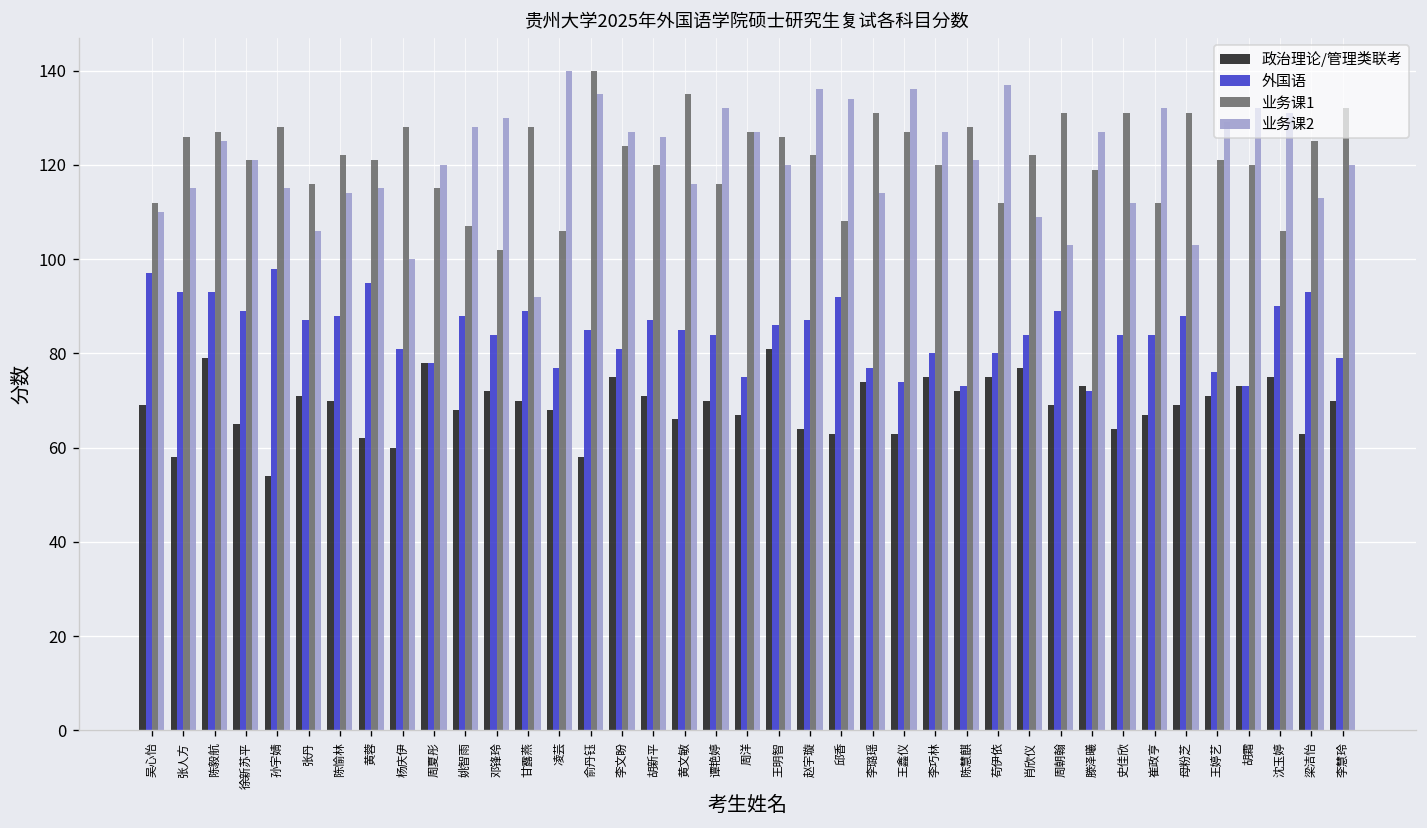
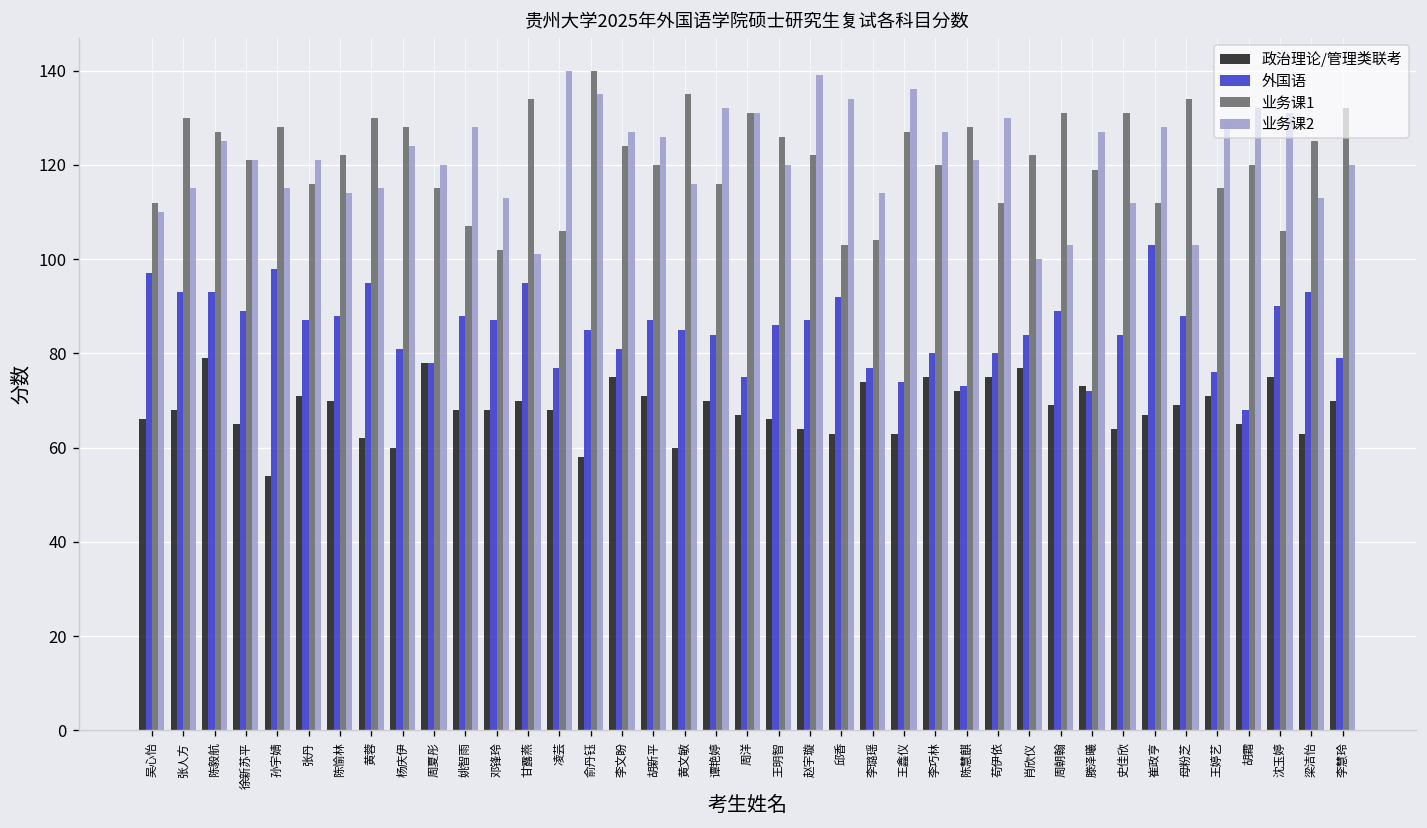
  {
    "政治理论/管理类联考": {
-     "吴心怡": 69,
-     "张人方": 58,
+     "吴心怡": 66,
+     "张人方": 68,
      "陈毅航": 79,
      "徐新苏平": 65,
      "孙宇婧": 54,
      "张丹": 71,
      "陈愉林": 70,
      "黄蓉": 62,
      "杨庆伊": 60,
      "周夏彤": 78,
      "姚智雨": 68,
-     "邓锋玲": 72,
+     "邓锋玲": 68,
      "甘露燕": 70,
      "凌芸": 68,
      "俞丹钰": 58,
      "李文盼": 75,
      "胡新平": 71,
-     "黄文敏": 66,
+     "黄文敏": 60,
      "谭艳婷": 70,
      "周洋": 67,
-     "王明智": 81,
+     "王明智": 66,
      "赵宇璇": 64,
      "邱香": 63,
      "李璐瑶": 74,
      "王鑫仪": 63,
      "李巧林": 75,
      "陈慧麒": 72,
      "苟伊依": 75,
      "肖欣仪": 77,
      "周朝翰": 69,
      "滕泽曦": 73,
      "史佳欣": 64,
      "崔政亨": 67,
      "母粉芝": 69,
      "王婷艺": 71,
-     "胡霜": 73,
+     "胡霜": 65,
      "沈玉婷": 75,
      "梁洁怡": 63,
      "李慧玲": 70
    },
    "外国语": {
      "吴心怡": 97,
      "张人方": 93,
      "陈毅航": 93,
      "徐新苏平": 89,
      "孙宇婧": 98,
      "张丹": 87,
      "陈愉林": 88,
      "黄蓉": 95,
      "杨庆伊": 81,
      "周夏彤": 78,
      "姚智雨": 88,
-     "邓锋玲": 84,
-     "甘露燕": 89,
+     "邓锋玲": 87,
+     "甘露燕": 95,
      "凌芸": 77,
      "俞丹钰": 85,
      "李文盼": 81,
      "胡新平": 87,
      "黄文敏": 85,
      "谭艳婷": 84,
      "周洋": 75,
      "王明智": 86,
      "赵宇璇": 87,
      "邱香": 92,
      "李璐瑶": 77,
      "王鑫仪": 74,
      "李巧林": 80,
      "陈慧麒": 73,
      "苟伊依": 80,
      "肖欣仪": 84,
      "周朝翰": 89,
      "滕泽曦": 72,
      "史佳欣": 84,
-     "崔政亨": 84,
+     "崔政亨": 103,
      "母粉芝": 88,
      "王婷艺": 76,
-     "胡霜": 73,
+     "胡霜": 68,
      "沈玉婷": 90,
      "梁洁怡": 93,
      "李慧玲": 79
    },
    "业务课1": {
      "吴心怡": 112,
-     "张人方": 126,
+     "张人方": 130,
      "陈毅航": 127,
      "徐新苏平": 121,
      "孙宇婧": 128,
      "张丹": 116,
      "陈愉林": 122,
-     "黄蓉": 121,
+     "黄蓉": 130,
      "杨庆伊": 128,
      "周夏彤": 115,
      "姚智雨": 107,
      "邓锋玲": 102,
-     "甘露燕": 128,
+     "甘露燕": 134,
      "凌芸": 106,
      "俞丹钰": 140,
      "李文盼": 124,
      "胡新平": 120,
      "黄文敏": 135,
      "谭艳婷": 116,
-     "周洋": 127,
+     "周洋": 131,
      "王明智": 126,
      "赵宇璇": 122,
-     "邱香": 108,
-     "李璐瑶": 131,
+     "邱香": 103,
+     "李璐瑶": 104,
      "王鑫仪": 127,
      "李巧林": 120,
      "陈慧麒": 128,
      "苟伊依": 112,
      "肖欣仪": 122,
      "周朝翰": 131,
      "滕泽曦": 119,
      "史佳欣": 131,
      "崔政亨": 112,
-     "母粉芝": 131,
-     "王婷艺": 121,
+     "母粉芝": 134,
+     "王婷艺": 115,
      "胡霜": 120,
      "沈玉婷": 106
    },
    "业务课2": {
      "吴心怡": 110,
      "张人方": 115,
      "陈毅航": 125,
      "徐新苏平": 121,
      "孙宇婧": 115,
-     "张丹": 106,
+     "张丹": 121,
      "陈愉林": 114,
      "黄蓉": 115,
-     "杨庆伊": 100,
+     "杨庆伊": 124,
      "周夏彤": 120,
      "姚智雨": 128,
-     "邓锋玲": 130,
-     "甘露燕": 92,
+     "邓锋玲": 113,
+     "甘露燕": 101,
      "凌芸": 140,
      "俞丹钰": 135,
      "李文盼": 127,
      "胡新平": 126,
      "黄文敏": 116,
      "谭艳婷": 132,
-     "周洋": 127,
+     "周洋": 131,
      "王明智": 120,
-     "赵宇璇": 136,
+     "赵宇璇": 139,
      "邱香": 134,
      "李璐瑶": 114,
      "王鑫仪": 136,
      "李巧林": 127,
      "陈慧麒": 121,
-     "苟伊依": 137,
-     "肖欣仪": 109,
+     "苟伊依": 130,
+     "肖欣仪": 100,
      "周朝翰": 103,
      "滕泽曦": 127,
      "史佳欣": 112,
-     "崔政亨": 132,
+     "崔政亨": 128,
      "母粉芝": 103,
      "梁洁怡": 113,
      "李慧玲": 120
    }
  }
